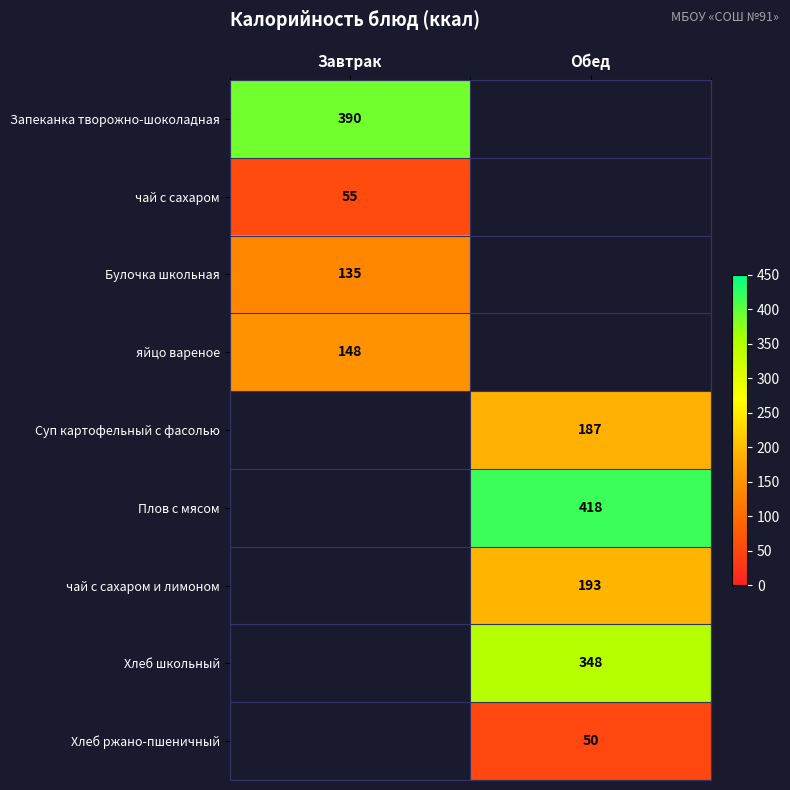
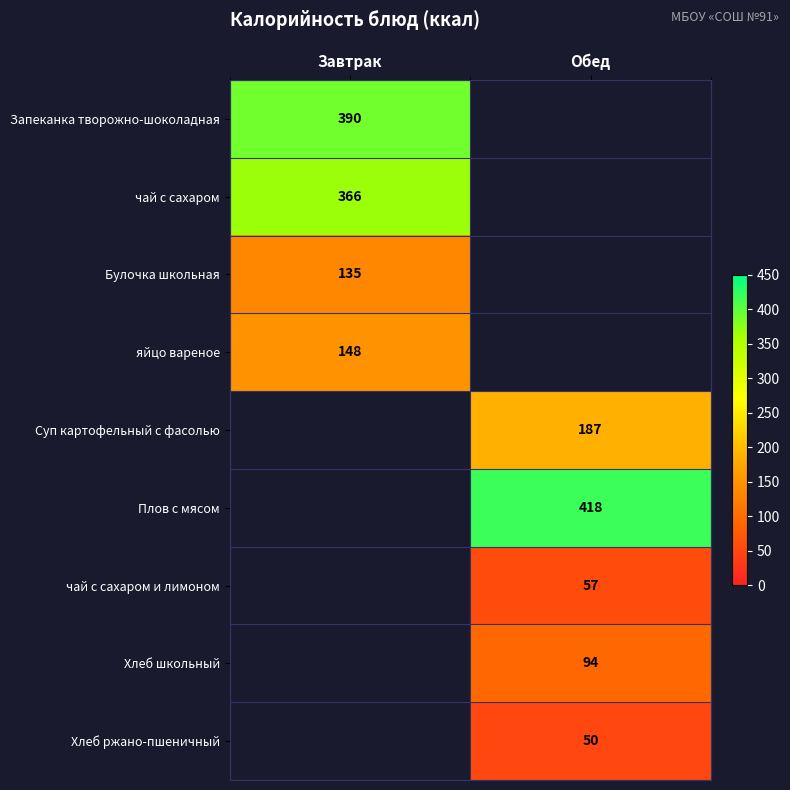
  {
    "Запеканка творожно-шоколадная": {
      "Завтрак": 390
    },
    "чай с сахаром": {
-     "Завтрак": 55
+     "Завтрак": 366
    },
    "Булочка школьная": {
      "Завтрак": 135
    },
    "яйцо вареное": {
      "Завтрак": 148
    },
    "Суп картофельный с фасолью": {
      "Обед": 187
    },
    "Плов с мясом": {
      "Обед": 418
    },
    "чай с сахаром и лимоном": {
-     "Обед": 193
+     "Обед": 57
    },
    "Хлеб школьный": {
-     "Обед": 348
+     "Обед": 94
    },
    "Хлеб ржано-пшеничный": {
      "Обед": 50
    }
  }
